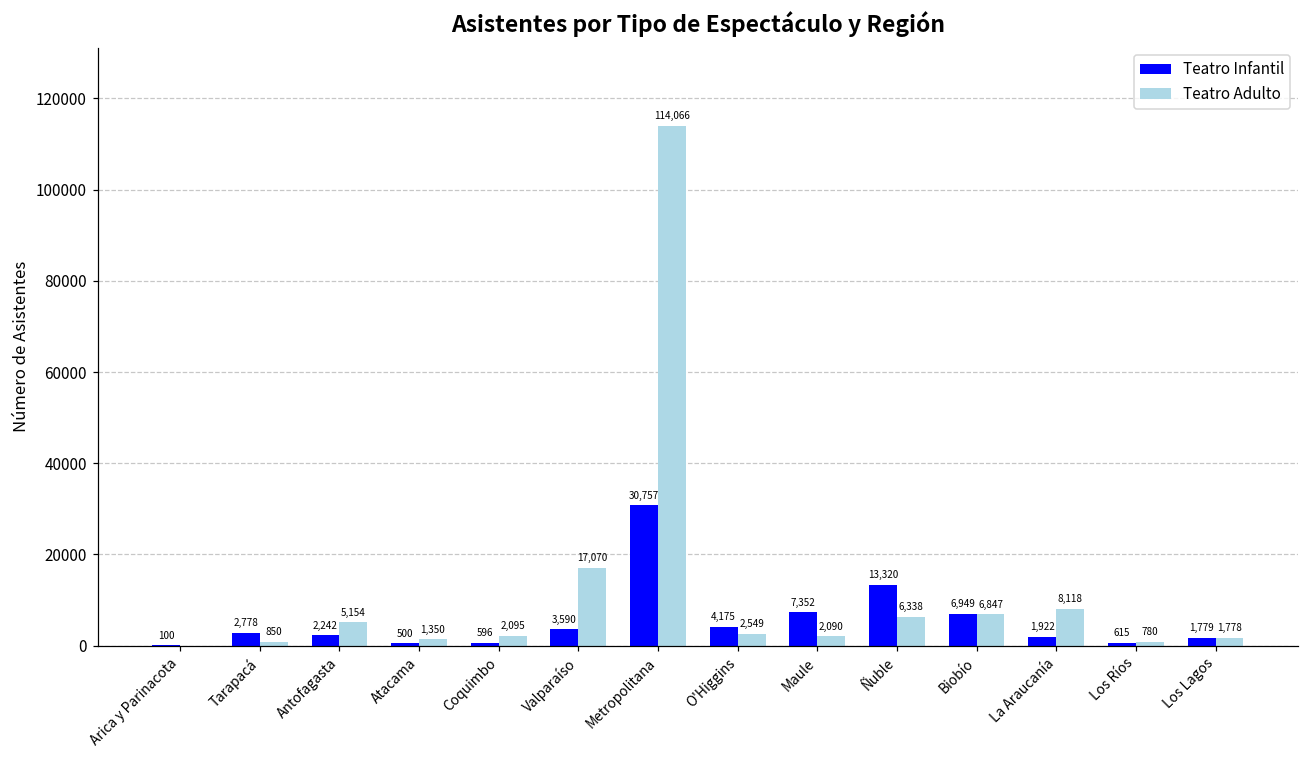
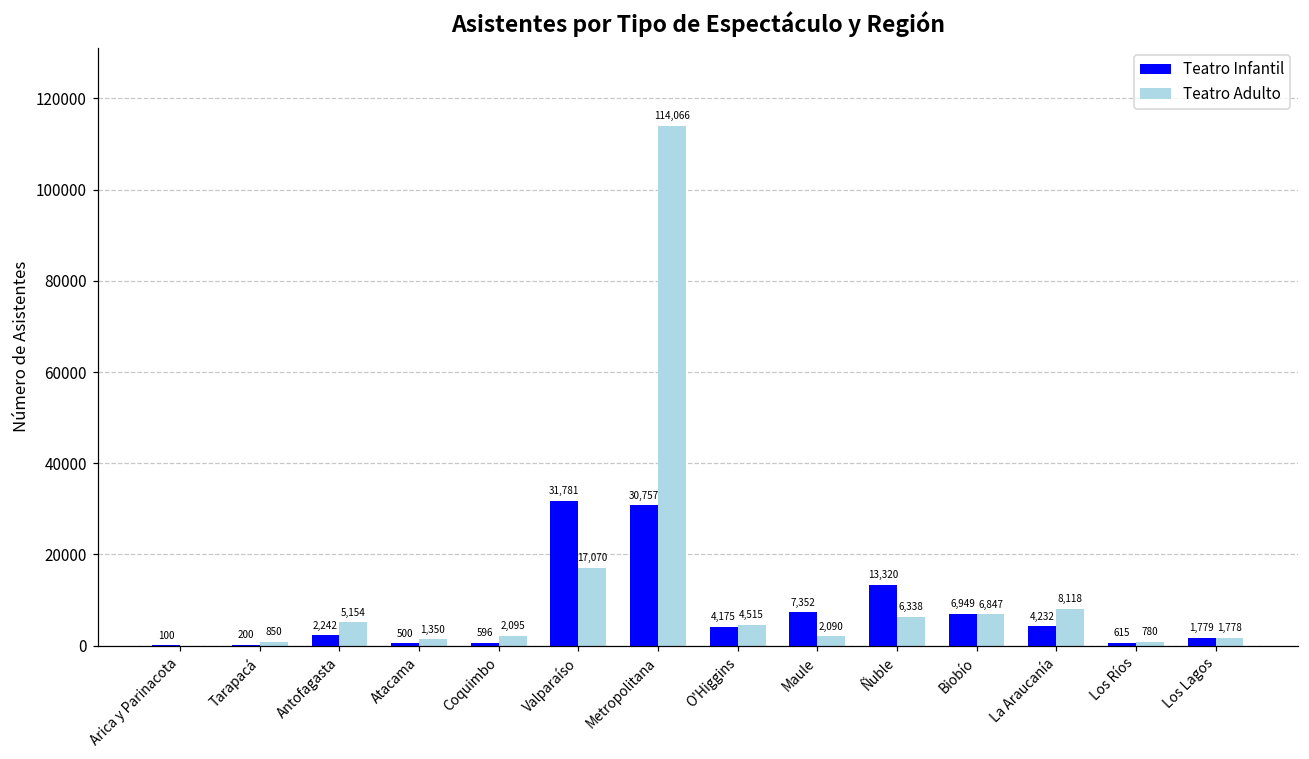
  {
    "Teatro Infantil": {
      "Arica y Parinacota": "100",
-     "Tarapacá": "2,778",
+     "Tarapacá": "200",
      "Antofagasta": "2,242",
      "Atacama": "500",
      "Coquimbo": "596",
-     "Valparaíso": "3,590",
+     "Valparaíso": "31,781",
      "Metropolitana": "30,757",
      "O'Higgins": "4,175",
      "Maule": "7,352",
      "Ñuble": "13,320",
      "Biobío": "6,949",
-     "La Araucanía": "1,922",
+     "La Araucanía": "4,232",
      "Los Ríos": "615",
      "Los Lagos": "1,779"
    },
    "Teatro Adulto": {
      "Tarapacá": "850",
      "Antofagasta": "5,154",
      "Atacama": "1,350",
      "Coquimbo": "2,095",
      "Valparaíso": "17,070",
      "Metropolitana": "114,066",
-     "O'Higgins": "2,549",
+     "O'Higgins": "4,515",
      "Maule": "2,090",
      "Ñuble": "6,338",
      "Biobío": "6,847",
      "La Araucanía": "8,118",
      "Los Ríos": "780",
      "Los Lagos": "1,778"
    }
  }
